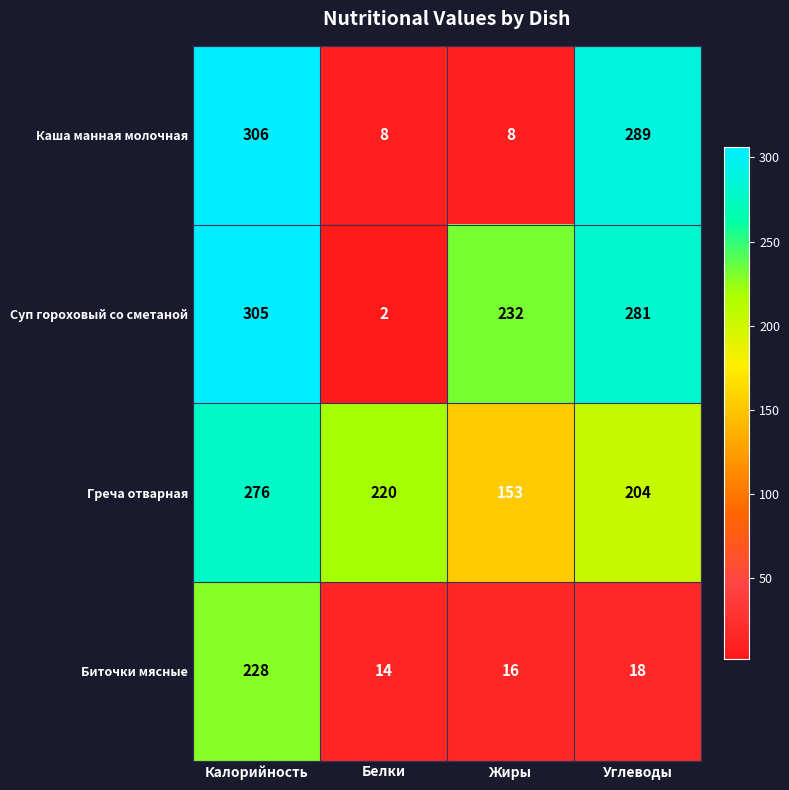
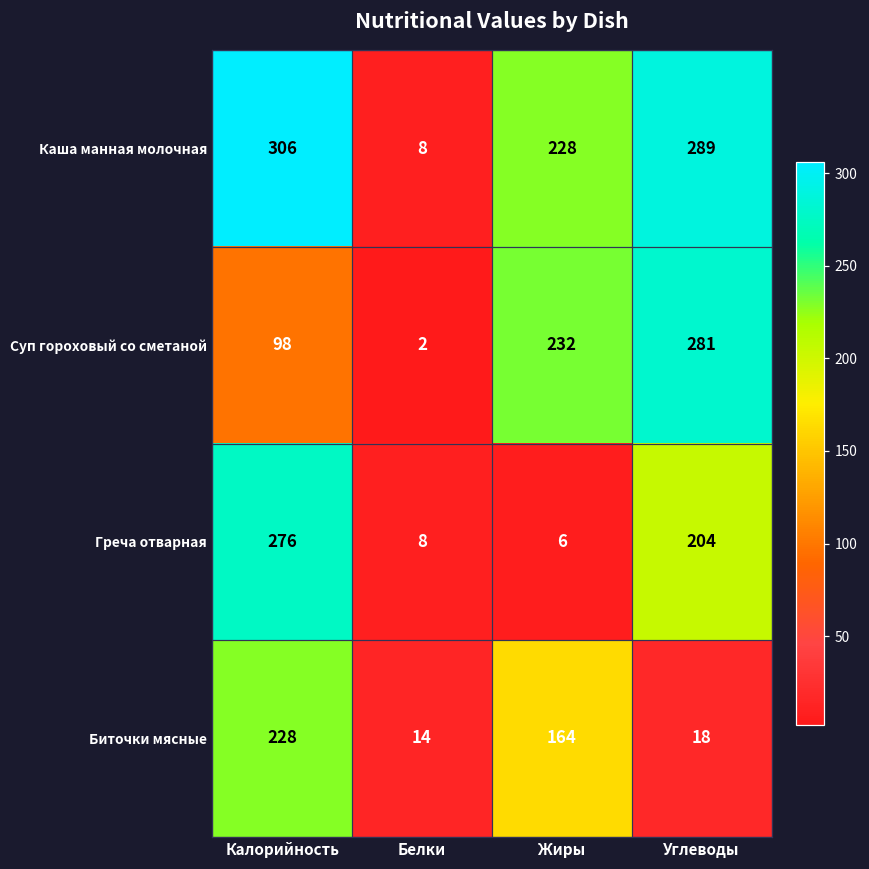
  {
    "Каша манная молочная": {
      "Калорийность": 306,
      "Белки": 8,
-     "Жиры": 8,
+     "Жиры": 228,
      "Углеводы": 289
    },
    "Суп гороховый со сметаной": {
-     "Калорийность": 305,
+     "Калорийность": 98,
      "Белки": 2,
      "Жиры": 232,
      "Углеводы": 281
    },
    "Греча отварная": {
      "Калорийность": 276,
-     "Белки": 220,
-     "Жиры": 153,
+     "Белки": 8,
+     "Жиры": 6,
      "Углеводы": 204
    },
    "Биточки мясные": {
      "Калорийность": 228,
      "Белки": 14,
-     "Жиры": 16,
+     "Жиры": 164,
      "Углеводы": 18
    }
  }
